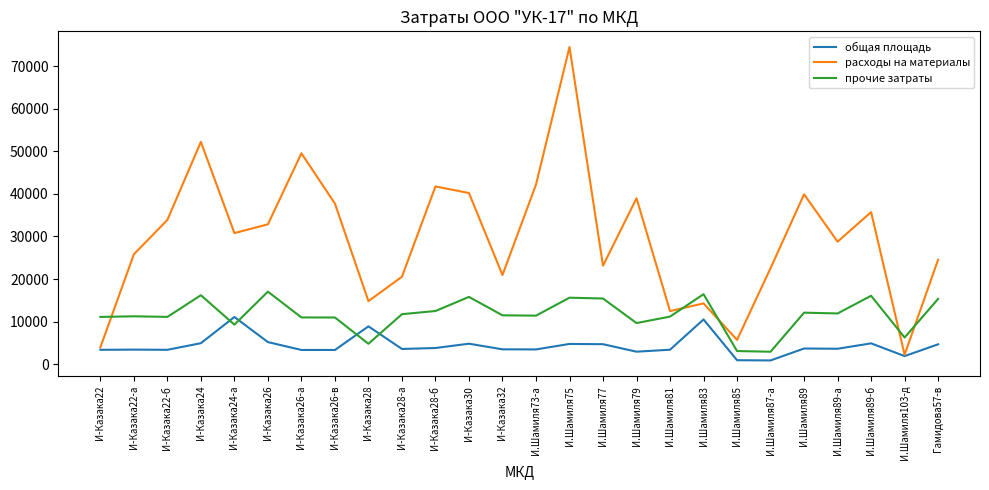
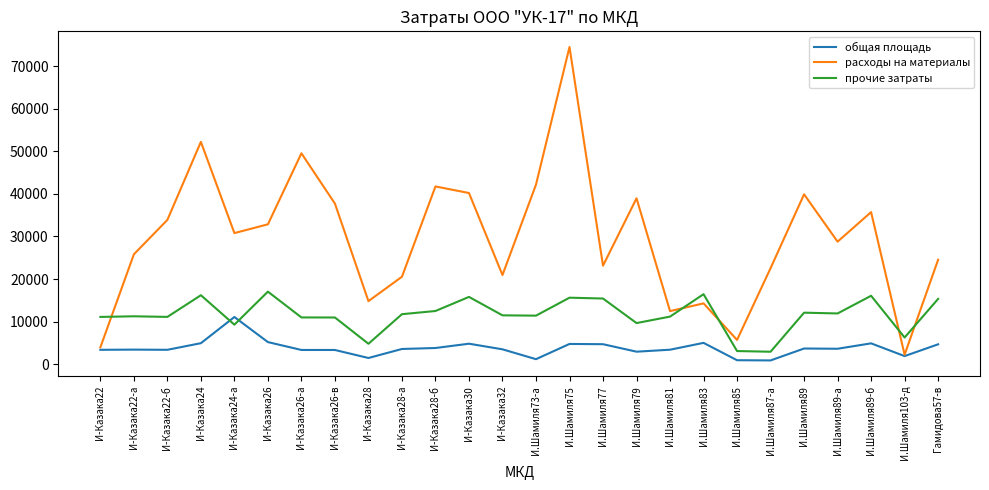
  {
    "общая площадь": {
      "И-Казака22-а": 3000,
      "И-Казака22-б": 3000,
      "И-Казака24": 5000,
      "И-Казака24-а": 11000,
      "И-Казака26": 5000,
      "И-Казака26-а": 3000,
      "И-Казака26-в": 3000,
-     "И-Казака28": 9000,
+     "И-Казака28": 1000,
      "И-Казака28-а": 4000,
      "И-Казака28-б": 4000,
      "И-Казака30": 5000,
      "И-Казака32": 4000,
-     "И.Шамиля73-а": 3000,
+     "И.Шамиля73-а": 1000,
      "И.Шамиля75": 5000,
      "И.Шамиля77": 5000,
      "И.Шамиля79": 3000,
      "И.Шамиля81": 3000,
-     "И.Шамиля83": 11000,
+     "И.Шамиля83": 5000,
      "И.Шамиля85": 1000,
      "И.Шамиля87-а": 1000,
      "И.Шамиля89": 4000,
      "И.Шамиля89-а": 4000,
      "И.Шамиля89-б": 5000,
      "Гамидова57-в": 5000
    },
    "расходы на материалы": {
      "И-Казака22-а": 26000,
      "И-Казака22-б": 34000,
      "И-Казака24": 52000,
      "И-Казака24-а": 31000,
      "И-Казака26": 33000,
      "И-Казака26-а": 50000,
      "И-Казака26-в": 38000,
      "И-Казака28": 15000,
      "И-Казака28-а": 21000,
      "И-Казака28-б": 42000,
      "И-Казака30": 40000,
      "И-Казака32": 21000,
      "И.Шамиля73-а": 42000,
      "И.Шамиля75": 75000,
      "И.Шамиля77": 23000,
      "И.Шамиля79": 39000,
      "И.Шамиля81": 12000,
      "И.Шамиля83": 14000,
      "И.Шамиля85": 6000,
      "И.Шамиля87-а": 23000,
      "И.Шамиля89": 40000,
      "И.Шамиля89-а": 29000,
      "И.Шамиля89-б": 36000,
      "Гамидова57-в": 25000
    },
    "прочие затраты": {
      "И-Казака22": 11000,
      "И-Казака22-а": 11000,
      "И-Казака22-б": 11000,
      "И-Казака24": 16000,
      "И-Казака24-а": 9000,
      "И-Казака26": 17000,
      "И-Казака26-а": 11000,
      "И-Казака26-в": 11000,
      "И-Казака28": 5000,
      "И-Казака28-а": 12000,
      "И-Казака28-б": 13000,
      "И-Казака30": 16000,
      "И-Казака32": 11000,
      "И.Шамиля73-а": 11000,
      "И.Шамиля75": 16000,
      "И.Шамиля77": 15000,
      "И.Шамиля79": 10000,
      "И.Шамиля81": 11000,
      "И.Шамиля83": 16000,
      "И.Шамиля85": 3000,
      "И.Шамиля87-а": 3000,
      "И.Шамиля89": 12000,
      "И.Шамиля89-а": 12000,
      "И.Шамиля89-б": 16000,
      "И.Шамиля103-д": 6000,
      "Гамидова57-в": 15000
    }
  }
